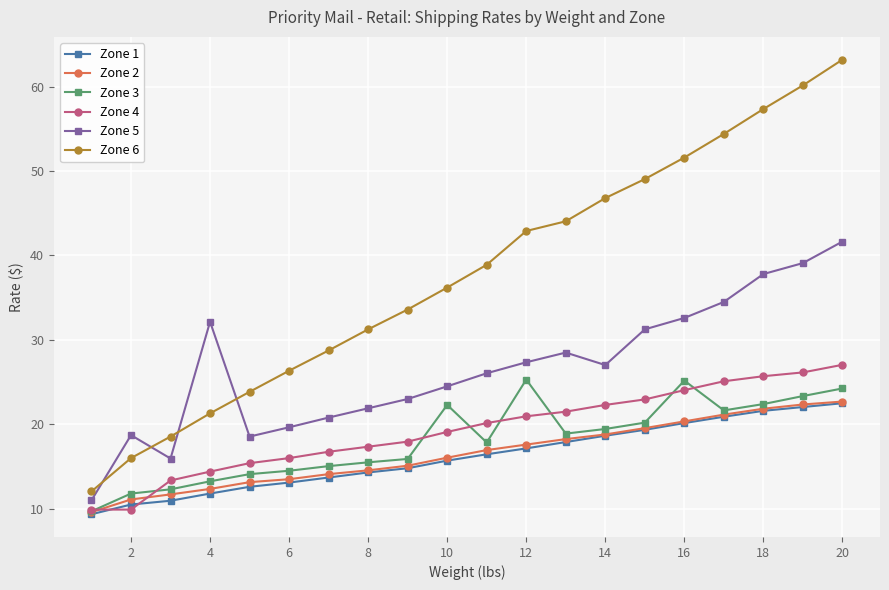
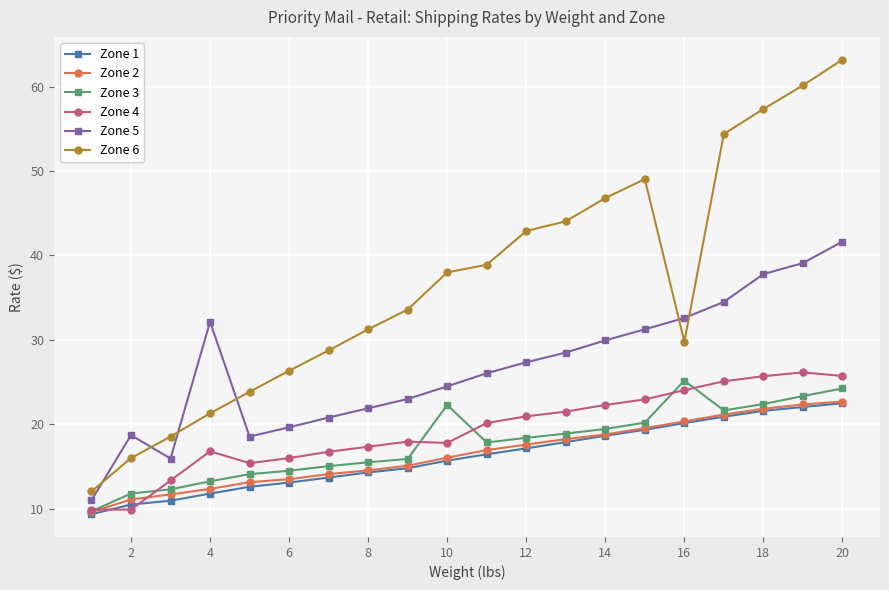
  {
    "Zone 1": {
      "2": 11,
      "4": 12,
      "6": 13,
      "10": 16,
      "12": 17
    },
    "Zone 2": {
      "2": 11,
      "4": 12,
      "6": 14,
      "10": 16,
      "12": 18
    },
    "Zone 3": {
      "2": 12,
      "4": 13,
      "6": 15,
      "8": 16,
      "10": 22,
-     "12": 25,
+     "12": 18,
      "14": 19,
      "16": 25,
      "18": 22,
      "20": 24
    },
    "Zone 4": {
      "2": 10,
-     "4": 14,
+     "4": 17,
      "6": 16,
      "8": 17,
-     "10": 19,
+     "10": 18,
      "12": 21,
      "14": 22,
      "16": 24,
      "18": 26,
-     "20": 27
+     "20": 26
    },
    "Zone 5": {
      "2": 19,
      "4": 32,
      "6": 20,
      "8": 22,
      "10": 25,
      "12": 27,
-     "14": 27,
+     "14": 30,
      "16": 33,
      "18": 38,
      "20": 42
    },
    "Zone 6": {
      "2": 16,
      "4": 21,
      "6": 26,
      "8": 31,
-     "10": 36,
+     "10": 38,
      "12": 43,
      "14": 47,
-     "16": 52,
+     "16": 30,
      "18": 57,
      "20": 63
    }
  }
